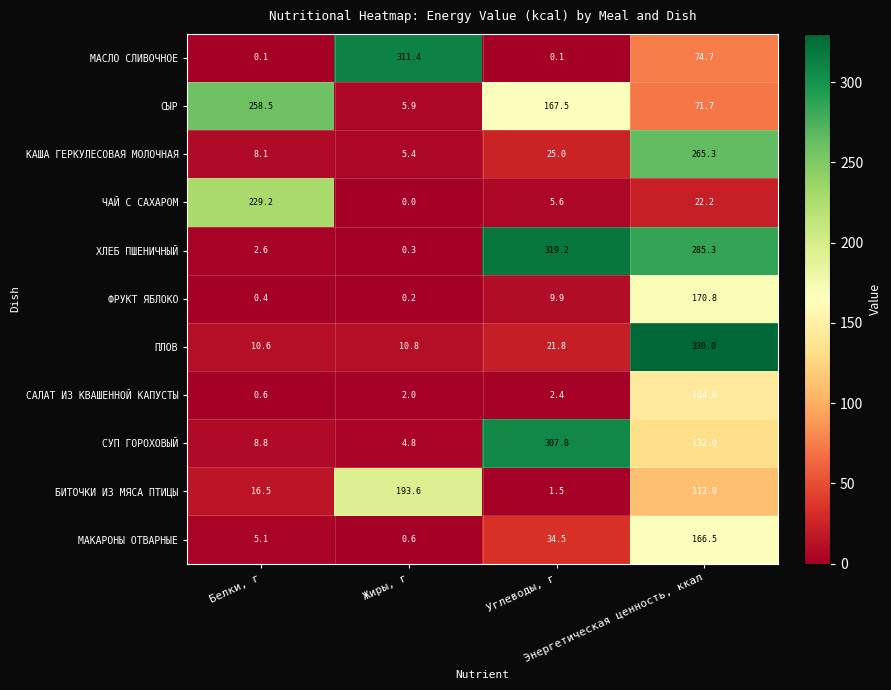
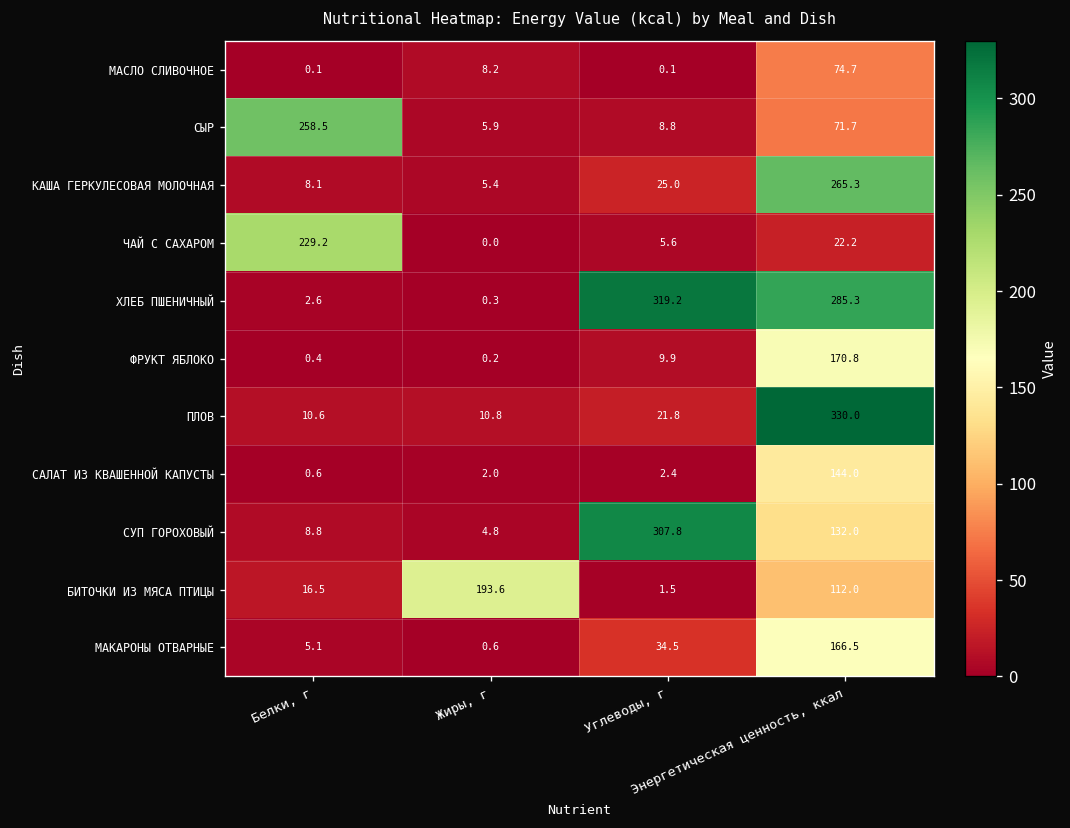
  {
    "МАСЛО СЛИВОЧНОЕ": {
      "Белки, г": 0.1,
-     "Жиры, г": 311.4,
+     "Жиры, г": 8.2,
      "Углеводы, г": 0.1,
      "Энергетическая ценность, ккал": 74.7
    },
    "СЫР": {
      "Белки, г": 258.5,
      "Жиры, г": 5.9,
-     "Углеводы, г": 167.5,
+     "Углеводы, г": 8.8,
      "Энергетическая ценность, ккал": 71.7
    },
    "КАША ГЕРКУЛЕСОВАЯ МОЛОЧНАЯ": {
      "Белки, г": 8.1,
      "Жиры, г": 5.4,
      "Углеводы, г": 25.0,
      "Энергетическая ценность, ккал": 265.3
    },
    "ЧАЙ С САХАРОМ": {
      "Белки, г": 229.2,
      "Жиры, г": 0.0,
      "Углеводы, г": 5.6,
      "Энергетическая ценность, ккал": 22.2
    },
    "ХЛЕБ ПШЕНИЧНЫЙ": {
      "Белки, г": 2.6,
      "Жиры, г": 0.3,
      "Углеводы, г": 319.2,
      "Энергетическая ценность, ккал": 285.3
    },
    "ФРУКТ ЯБЛОКО": {
      "Белки, г": 0.4,
      "Жиры, г": 0.2,
      "Углеводы, г": 9.9,
      "Энергетическая ценность, ккал": 170.8
    },
    "ПЛОВ": {
      "Белки, г": 10.6,
      "Жиры, г": 10.8,
      "Углеводы, г": 21.8,
      "Энергетическая ценность, ккал": 330.0
    },
    "САЛАТ ИЗ КВАШЕННОЙ КАПУСТЫ": {
      "Белки, г": 0.6,
      "Жиры, г": 2.0,
      "Углеводы, г": 2.4,
      "Энергетическая ценность, ккал": 144.0
    },
    "СУП ГОРОХОВЫЙ": {
      "Белки, г": 8.8,
      "Жиры, г": 4.8,
      "Углеводы, г": 307.8,
      "Энергетическая ценность, ккал": 132.0
    },
    "БИТОЧКИ ИЗ МЯСА ПТИЦЫ": {
      "Белки, г": 16.5,
      "Жиры, г": 193.6,
      "Углеводы, г": 1.5,
      "Энергетическая ценность, ккал": 112.0
    },
    "МАКАРОНЫ ОТВАРНЫЕ": {
      "Белки, г": 5.1,
      "Жиры, г": 0.6,
      "Углеводы, г": 34.5,
      "Энергетическая ценность, ккал": 166.5
    }
  }
